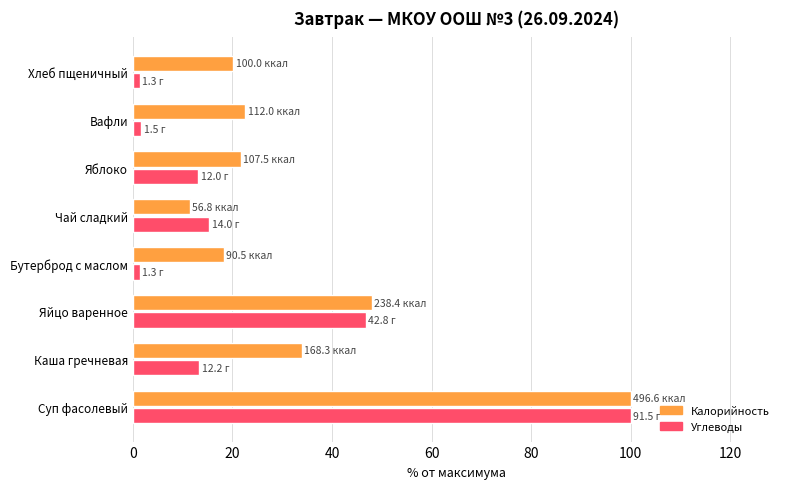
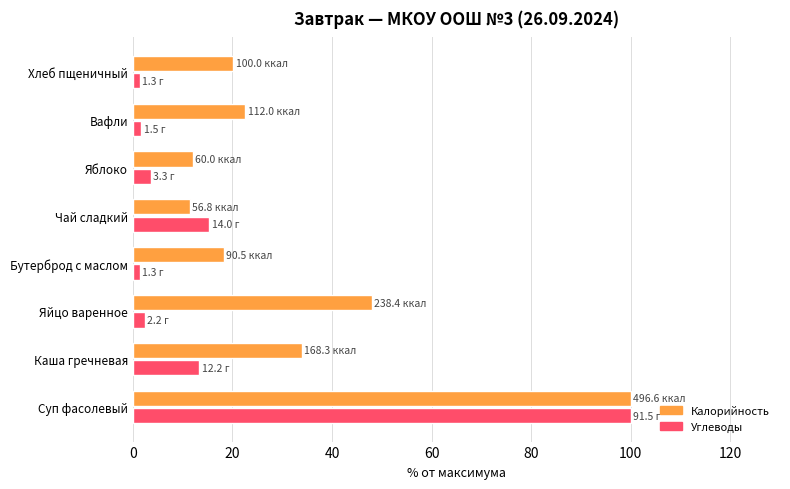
  {
    "Калорийность": {
-     "Яблоко": 107.5
+     "Яблоко": 60.0
    },
    "Углеводы": {
-     "Яблоко": 12.0,
-     "Яйцо варенное": 42.8
+     "Яблоко": 3.3,
+     "Яйцо варенное": 2.2
    }
  }
